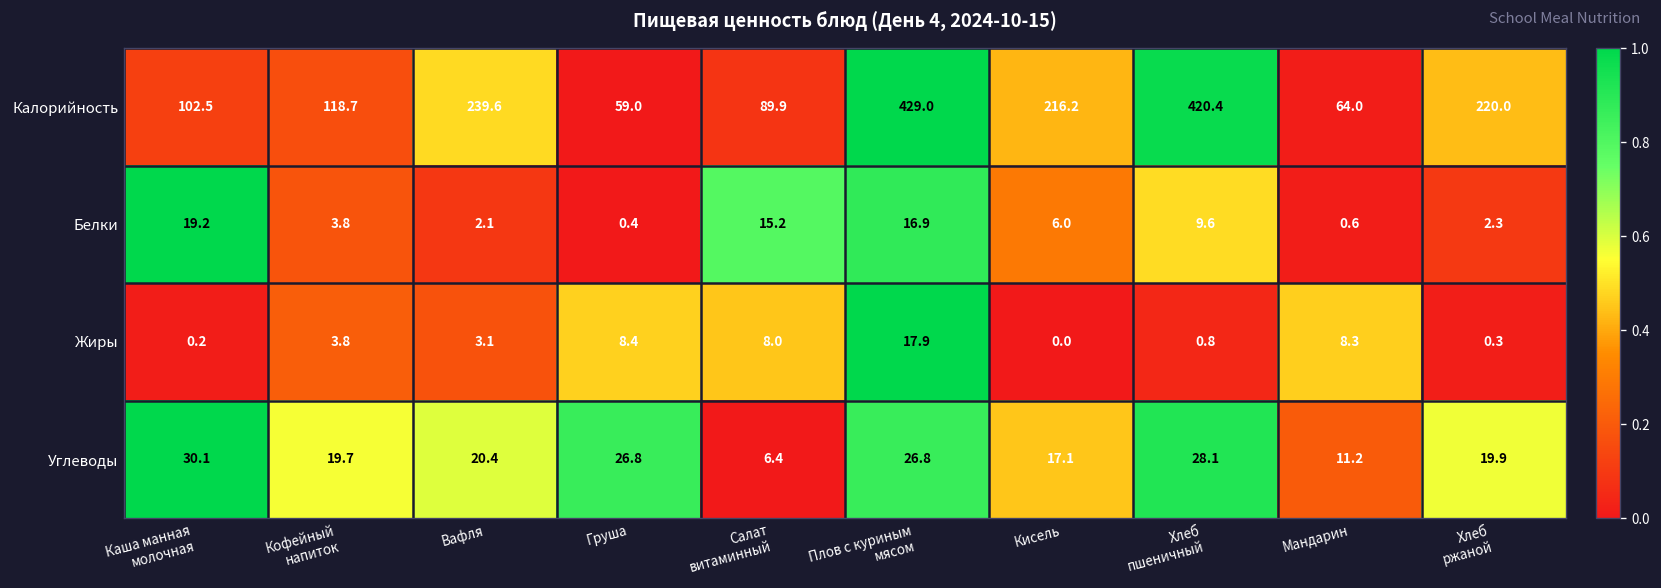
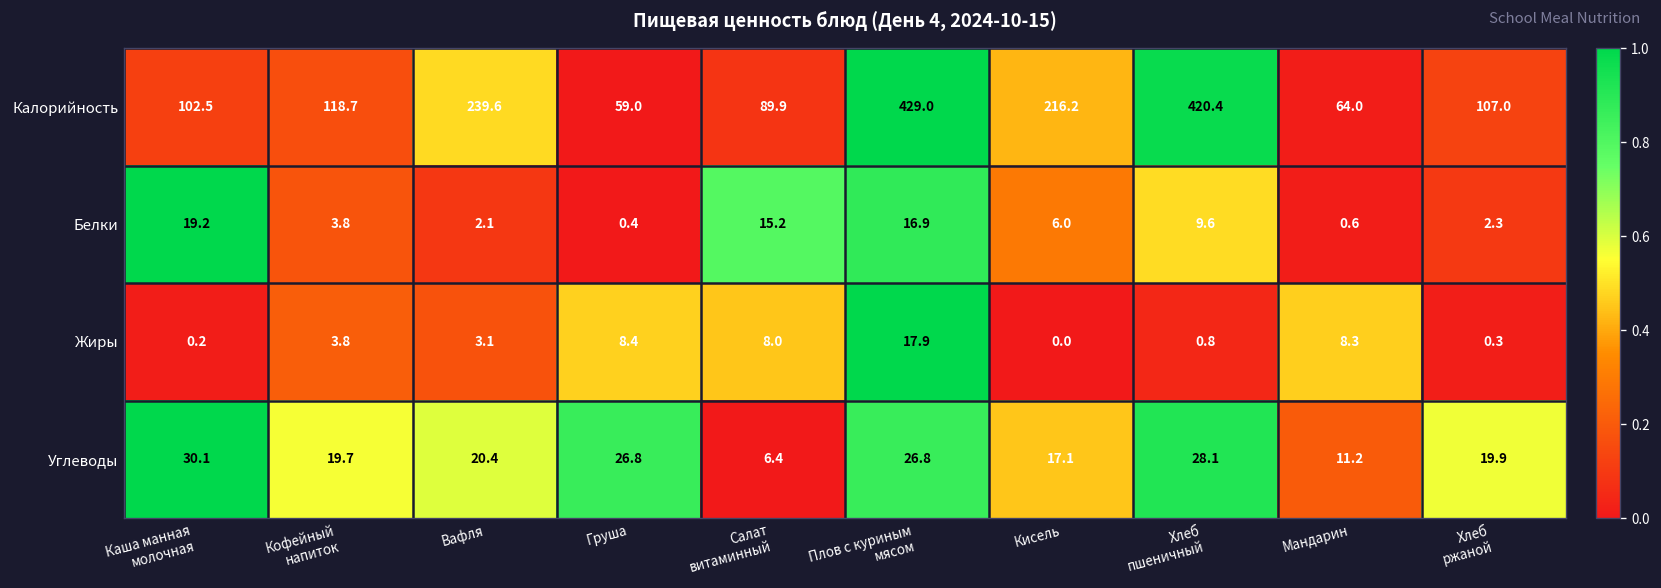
  {
    "Калорийность": {
      "Каша манная молочная": 102.5,
      "Кофейный напиток": 118.7,
      "Вафля": 239.6,
      "Груша": 59.0,
      "Салат витаминный": 89.9,
      "Плов с куриным мясом": 429.0,
      "Кисель": 216.2,
      "Хлеб пшеничный": 420.4,
      "Мандарин": 64.0,
-     "Хлеб ржаной": 220.0
+     "Хлеб ржаной": 107.0
    },
    "Белки": {
      "Каша манная молочная": 19.2,
      "Кофейный напиток": 3.8,
      "Вафля": 2.1,
      "Груша": 0.4,
      "Салат витаминный": 15.2,
      "Плов с куриным мясом": 16.9,
      "Кисель": 6.0,
      "Хлеб пшеничный": 9.6,
      "Мандарин": 0.6,
      "Хлеб ржаной": 2.3
    },
    "Жиры": {
      "Каша манная молочная": 0.2,
      "Кофейный напиток": 3.8,
      "Вафля": 3.1,
      "Груша": 8.4,
      "Салат витаминный": 8.0,
      "Плов с куриным мясом": 17.9,
      "Кисель": 0.0,
      "Хлеб пшеничный": 0.8,
      "Мандарин": 8.3,
      "Хлеб ржаной": 0.3
    },
    "Углеводы": {
      "Каша манная молочная": 30.1,
      "Кофейный напиток": 19.7,
      "Вафля": 20.4,
      "Груша": 26.8,
      "Салат витаминный": 6.4,
      "Плов с куриным мясом": 26.8,
      "Кисель": 17.1,
      "Хлеб пшеничный": 28.1,
      "Мандарин": 11.2,
      "Хлеб ржаной": 19.9
    }
  }
